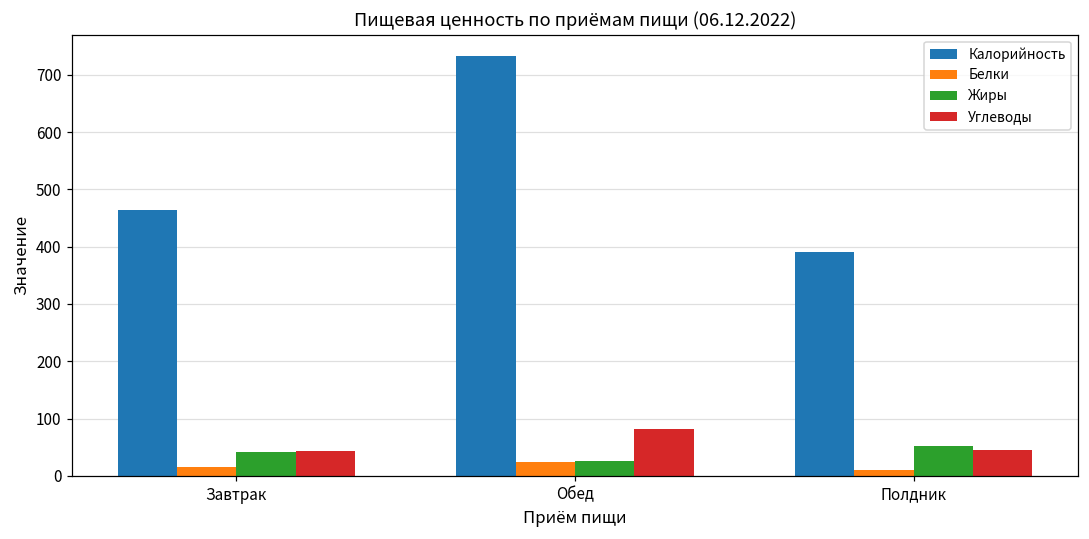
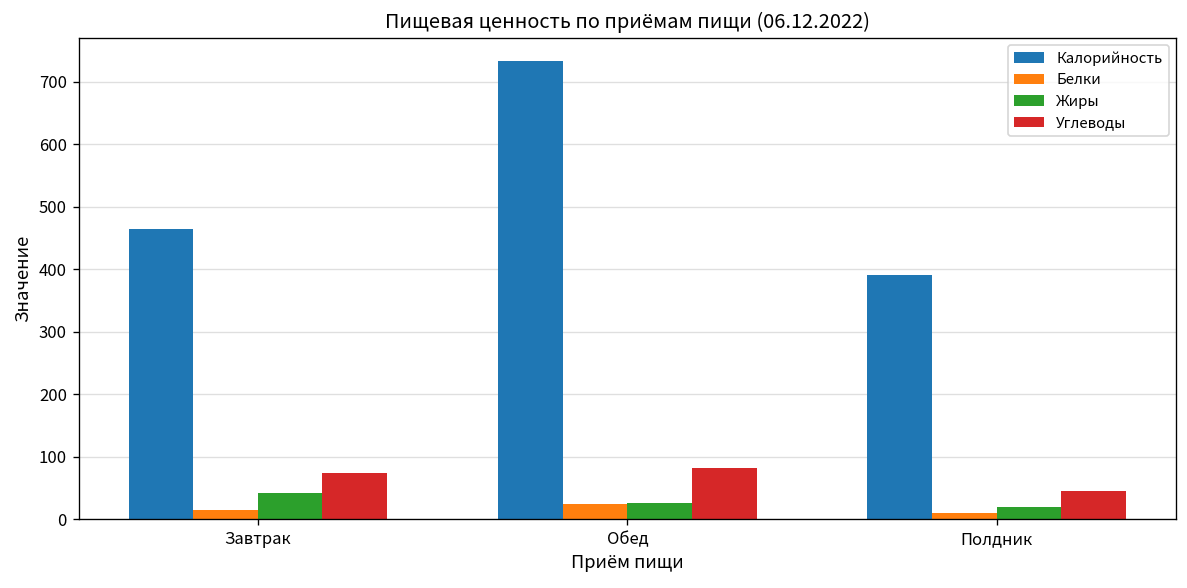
  {
    "Калорийность": {
      "Завтрак": 460,
      "Обед": 730,
      "Полдник": 390
    },
    "Белки": {
      "Завтрак": 10,
      "Обед": 20,
      "Полдник": 10
    },
    "Жиры": {
      "Завтрак": 40,
      "Обед": 30,
-     "Полдник": 50
+     "Полдник": 20
    },
    "Углеводы": {
-     "Завтрак": 40,
+     "Завтрак": 70,
      "Обед": 80,
      "Полдник": 50
    }
  }
